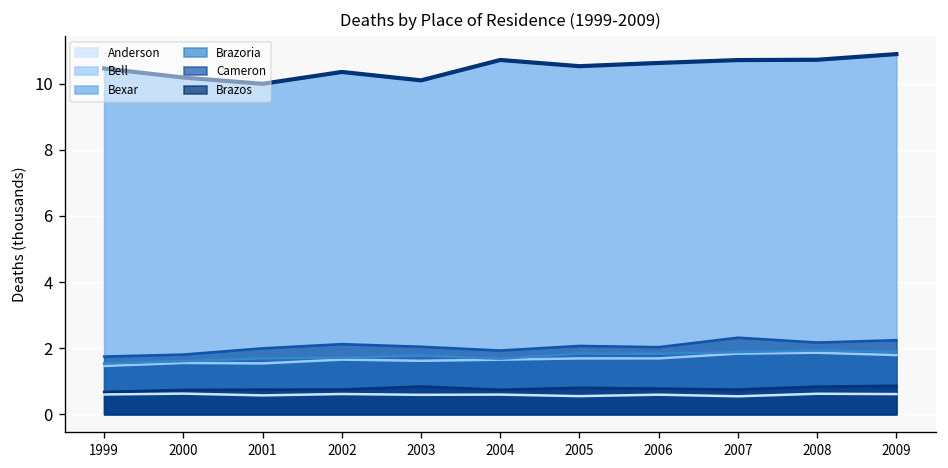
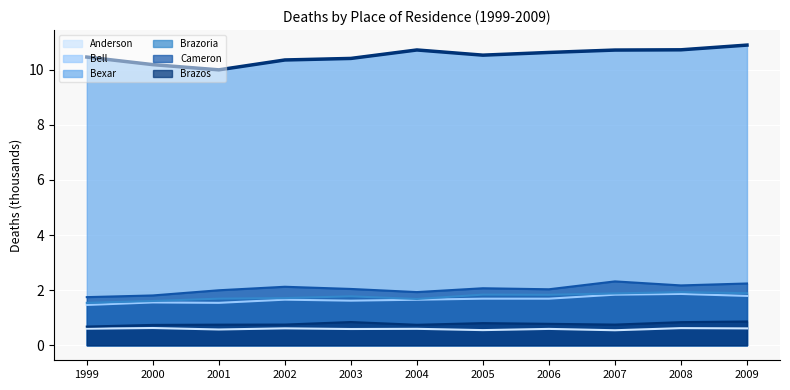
  {
    "Bexar": {
      "2002": 10.4,
-     "2003": 10.1,
+     "2003": 10.4,
      "2004": 10.7,
      "2005": 10.5,
      "2006": 10.6,
      "2007": 10.7,
      "2008": 10.7,
      "2009": 10.9
    },
    "Brazoria": {
      "2001": 1.7,
      "2003": 1.8,
      "2005": 1.8,
      "2006": 1.8,
      "2009": 1.9
    },
    "Cameron": {
      "1999": 1.7,
      "2000": 1.8,
      "2001": 2.0,
      "2002": 2.1,
      "2003": 2.0,
      "2004": 1.9,
      "2005": 2.1,
      "2006": 2.0,
      "2007": 2.3,
      "2008": 2.2,
      "2009": 2.2
    },
    "Brazos": {
      "2000": 0.7,
      "2001": 0.7,
      "2002": 0.8,
      "2003": 0.8,
      "2004": 0.7,
      "2005": 0.8,
      "2006": 0.8,
      "2007": 0.8,
      "2008": 0.8,
      "2009": 0.9
    }
  }
